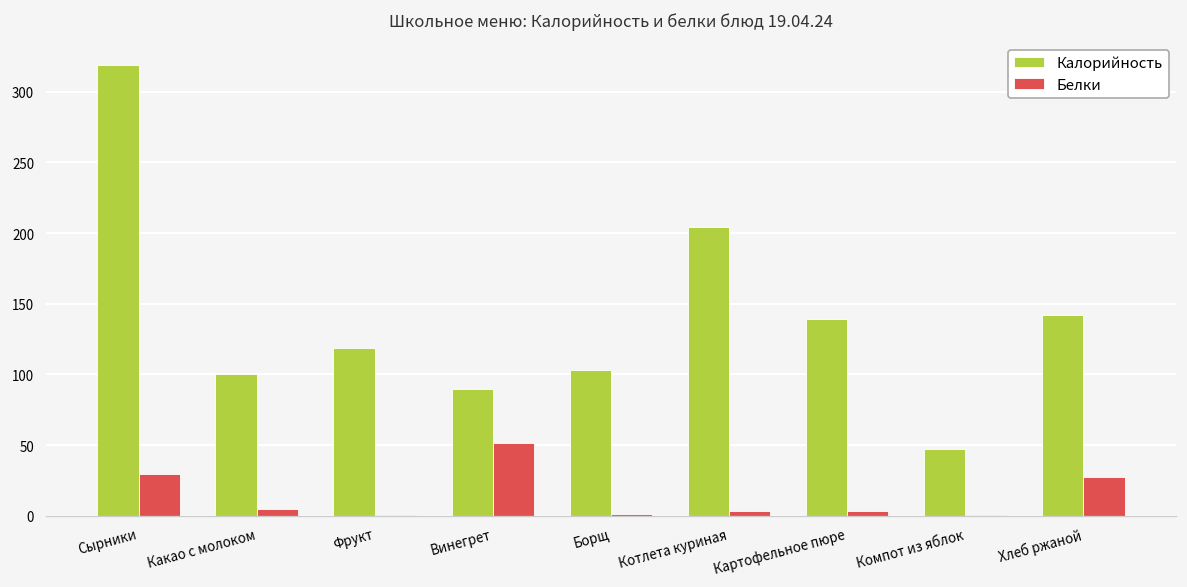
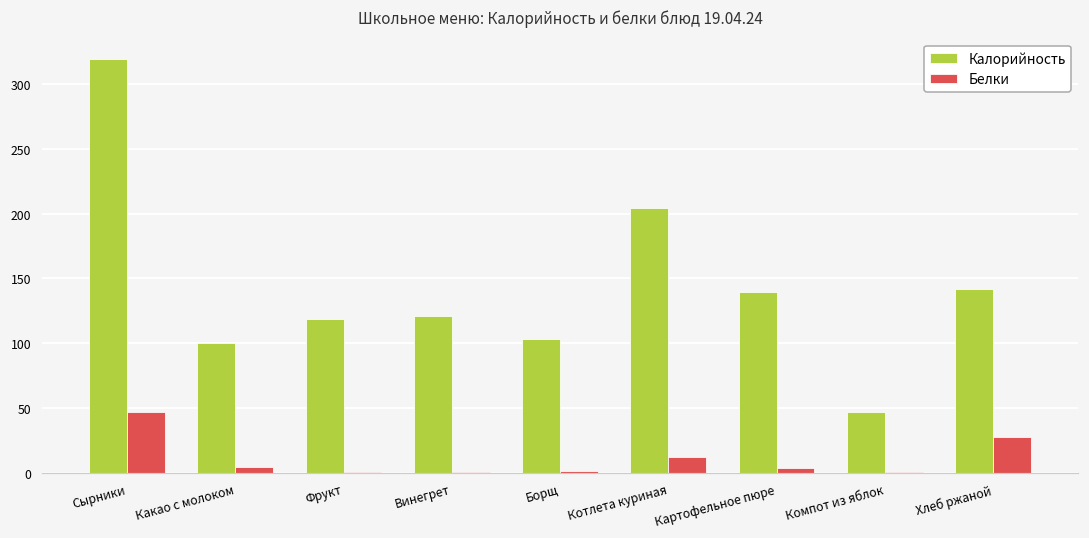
  {
    "Калорийность": {
      "Сырники": 319,
      "Какао с молоком": 100,
      "Фрукт": 119,
-     "Винегрет": 90,
+     "Винегрет": 121,
      "Борщ": 103,
      "Котлета куриная": 205,
      "Картофельное пюре": 139,
      "Компот из яблок": 47,
      "Хлеб ржаной": 142
    },
    "Белки": {
-     "Сырники": 29,
+     "Сырники": 47,
      "Какао с молоком": 5,
-     "Винегрет": 51,
-     "Котлета куриная": 4,
+     "Винегрет": 1,
+     "Котлета куриная": 12,
      "Картофельное пюре": 3,
      "Хлеб ржаной": 28
    }
  }
